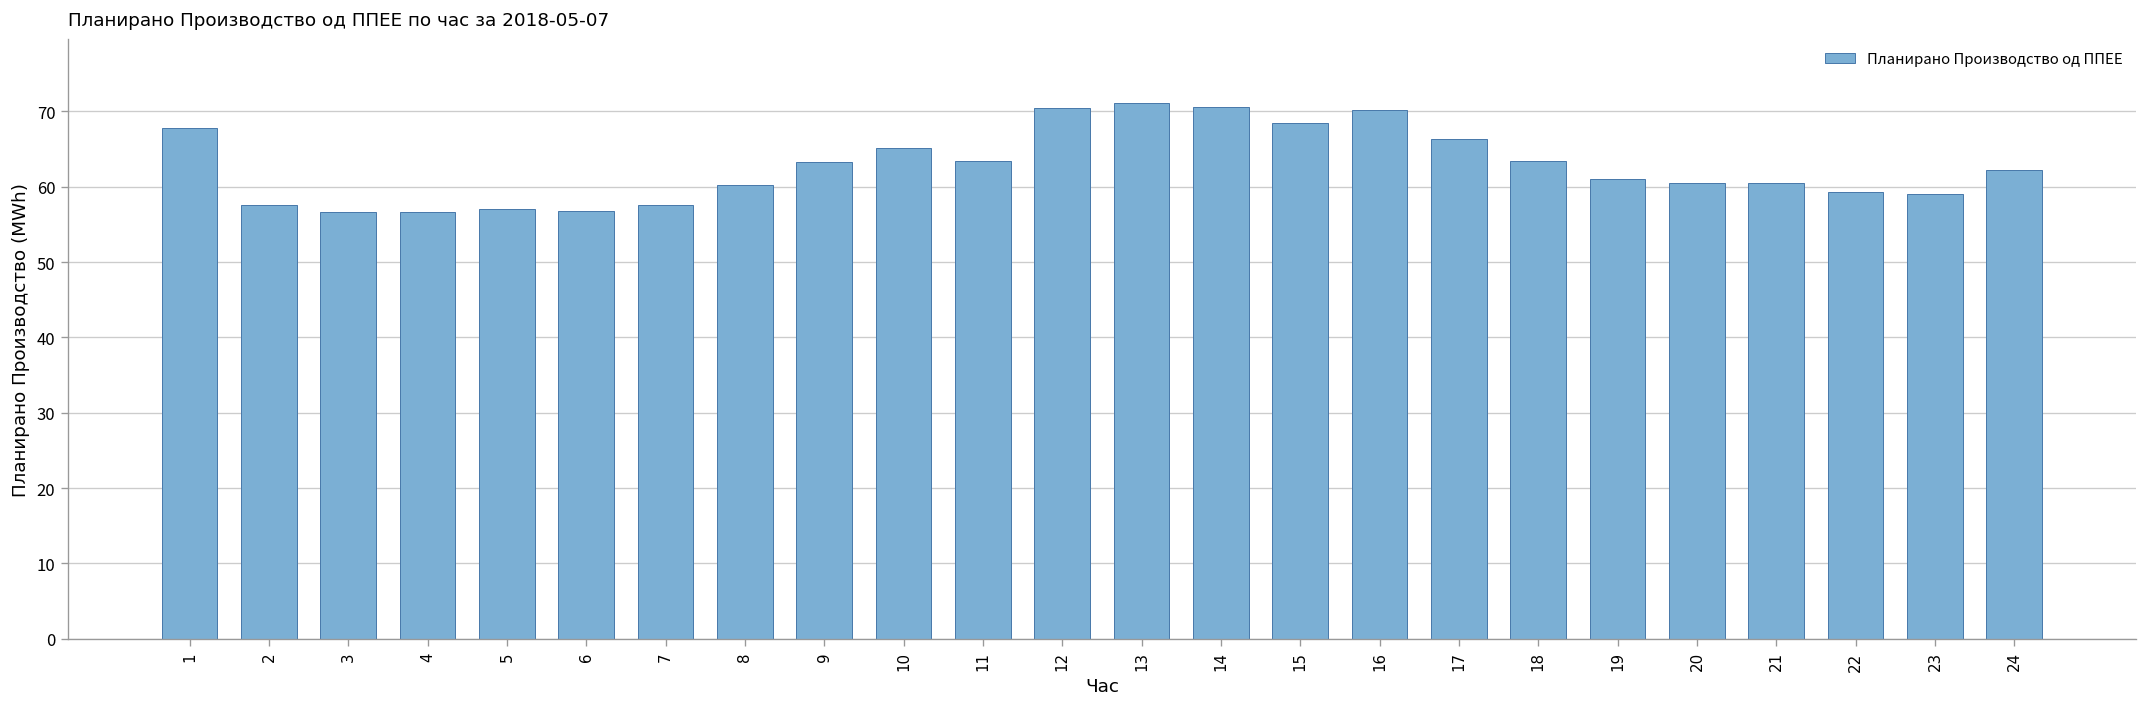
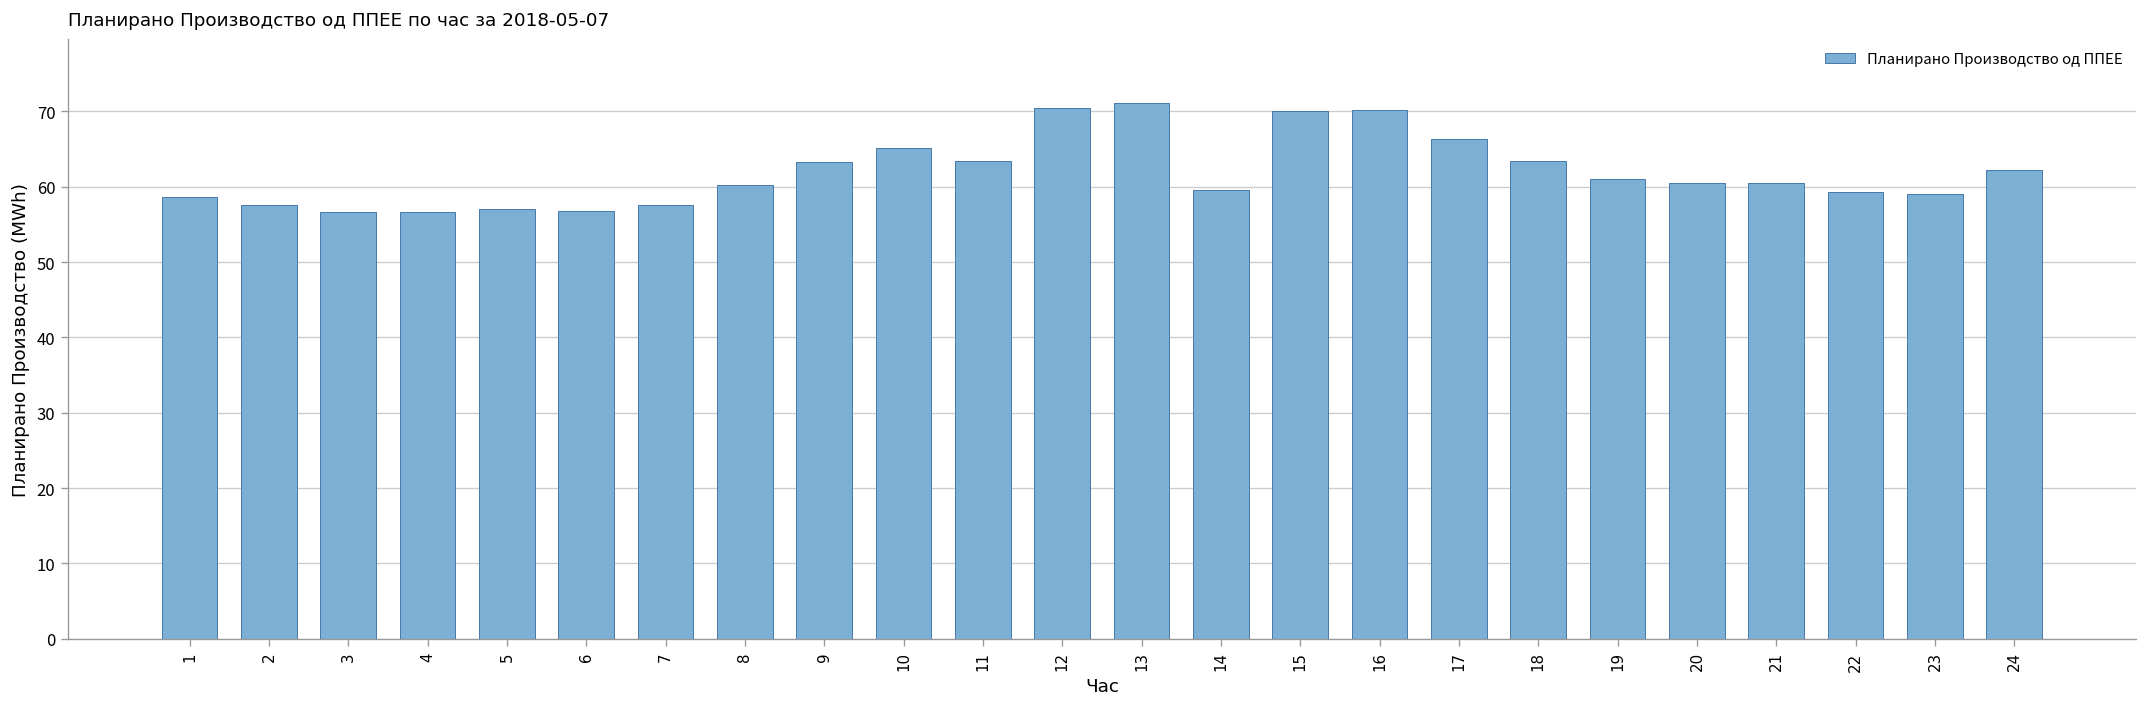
  {
-   "1": 68,
+   "1": 59,
    "2": 58,
    "3": 57,
    "4": 57,
    "5": 57,
    "6": 57,
    "7": 58,
    "8": 60,
    "9": 63,
    "10": 65,
    "11": 63,
    "12": 70,
    "13": 71,
-   "14": 71,
-   "15": 68,
+   "14": 60,
+   "15": 70,
    "16": 70,
    "17": 66,
    "18": 63,
    "19": 61,
    "20": 61,
    "21": 60,
    "22": 59,
    "23": 59,
    "24": 62
  }
